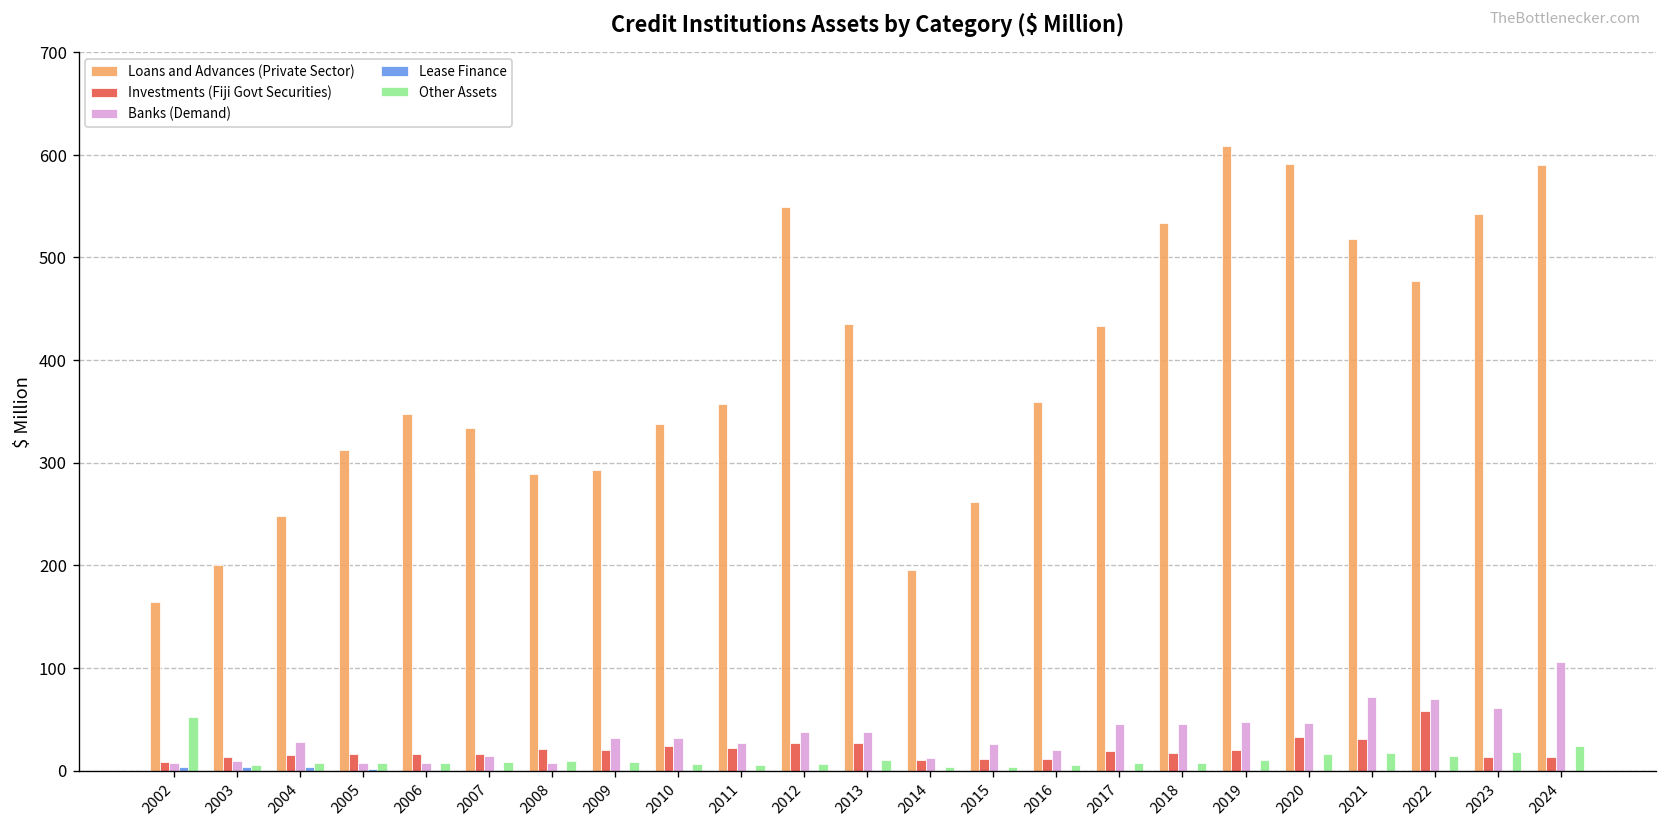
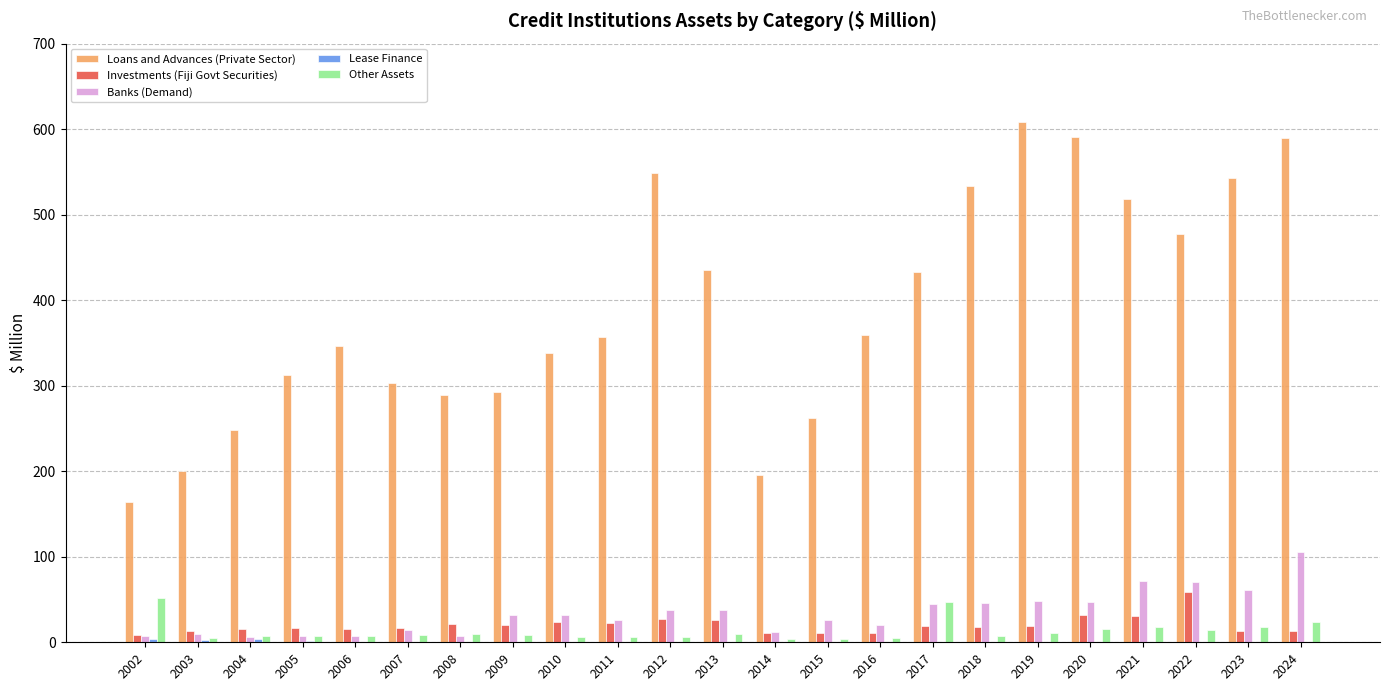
  {
    "Loans and Advances (Private Sector)": {
      "2002": 160,
      "2003": 200,
      "2004": 250,
      "2005": 310,
      "2006": 350,
-     "2007": 330,
+     "2007": 300,
      "2008": 290,
      "2009": 290,
      "2010": 340,
      "2011": 360,
      "2012": 550,
      "2013": 440,
      "2014": 200,
      "2015": 260,
      "2016": 360,
      "2017": 430,
      "2018": 530,
      "2019": 610,
      "2020": 590,
      "2021": 520,
      "2022": 480,
      "2023": 540,
      "2024": 590
    },
    "Investments (Fiji Govt Securities)": {
      "2002": 10,
      "2003": 10,
      "2004": 20,
      "2005": 20,
      "2006": 20,
      "2007": 20,
      "2008": 20,
      "2009": 20,
      "2010": 20,
      "2011": 20,
      "2012": 30,
      "2013": 30,
      "2014": 10,
      "2015": 10,
      "2016": 10,
      "2017": 20,
      "2018": 20,
      "2019": 20,
      "2020": 30,
      "2021": 30,
      "2022": 60,
      "2023": 10,
      "2024": 10
    },
    "Banks (Demand)": {
      "2002": 10,
      "2003": 10,
-     "2004": 30,
+     "2004": 10,
      "2005": 10,
      "2006": 10,
      "2007": 10,
      "2008": 10,
      "2009": 30,
      "2010": 30,
      "2011": 30,
      "2012": 40,
      "2013": 40,
      "2014": 10,
      "2015": 30,
      "2016": 20,
      "2017": 40,
      "2018": 50,
      "2019": 50,
      "2020": 50,
      "2021": 70,
      "2022": 70,
      "2023": 60,
      "2024": 110
    },
    "Lease Finance": {
      "2002": 0,
      "2003": 0,
      "2004": 0,
      "2015": 0,
      "2016": 0,
      "2017": 0,
      "2018": 0,
      "2019": 0,
      "2020": 0,
      "2021": 0,
      "2022": 0,
      "2023": 0,
      "2024": 0
    },
    "Other Assets": {
      "2002": 50,
      "2003": 10,
      "2004": 10,
      "2005": 10,
      "2006": 10,
      "2007": 10,
      "2008": 10,
      "2009": 10,
      "2010": 10,
      "2011": 10,
      "2012": 10,
      "2013": 10,
      "2014": 0,
      "2015": 0,
      "2016": 10,
-     "2017": 10,
+     "2017": 50,
      "2018": 10,
      "2019": 10,
      "2020": 20,
      "2021": 20,
      "2022": 10,
      "2023": 20,
      "2024": 20
    }
  }
